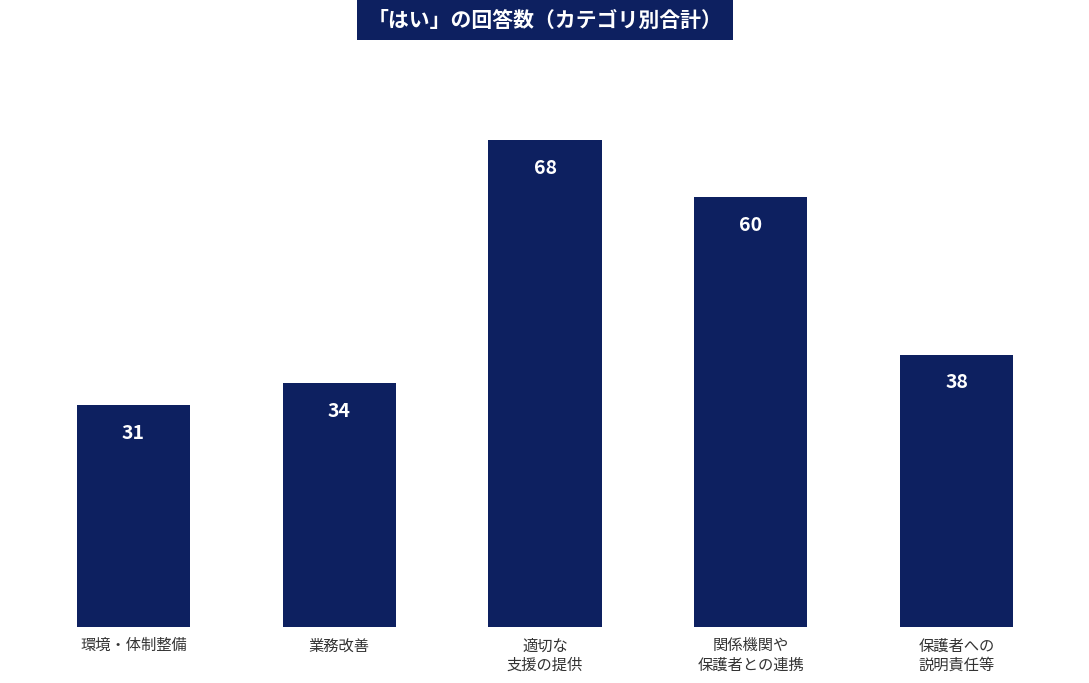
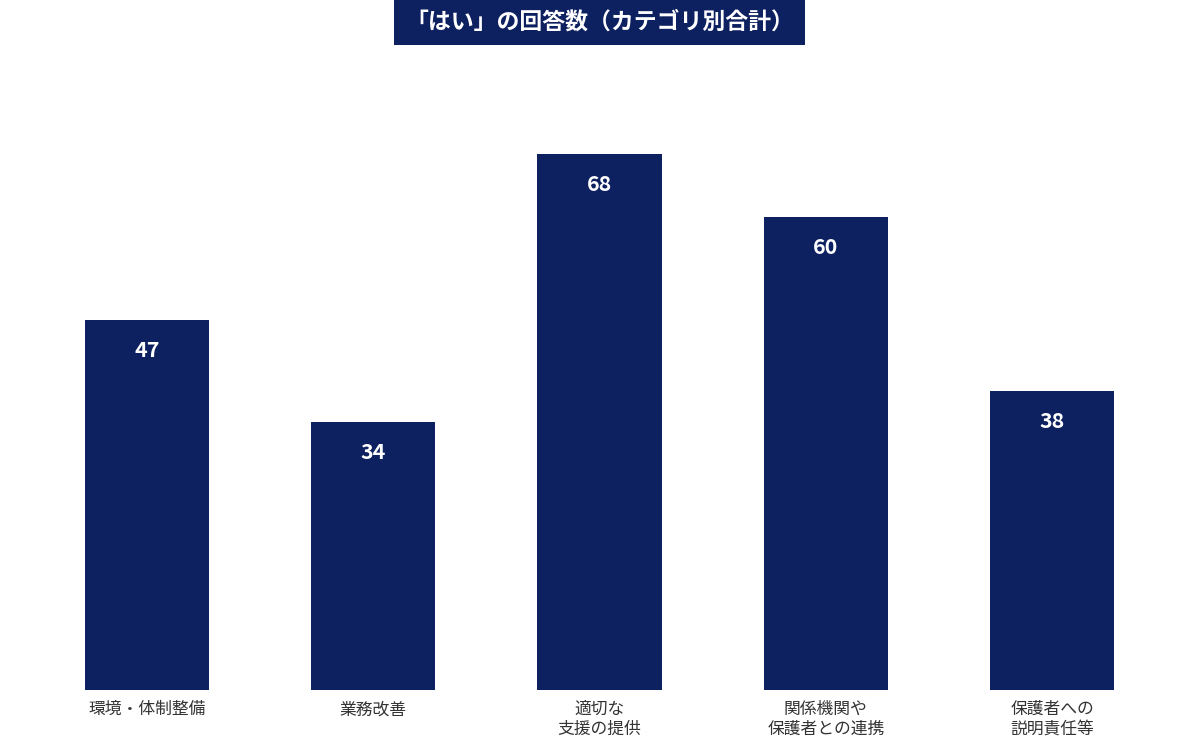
  {
-   "環境・体制整備": 31,
+   "環境・体制整備": 47,
    "業務改善": 34,
    "適切な 支援の提供": 68,
    "関係機関や 保護者との連携": 60,
    "保護者への 説明責任等": 38
  }
